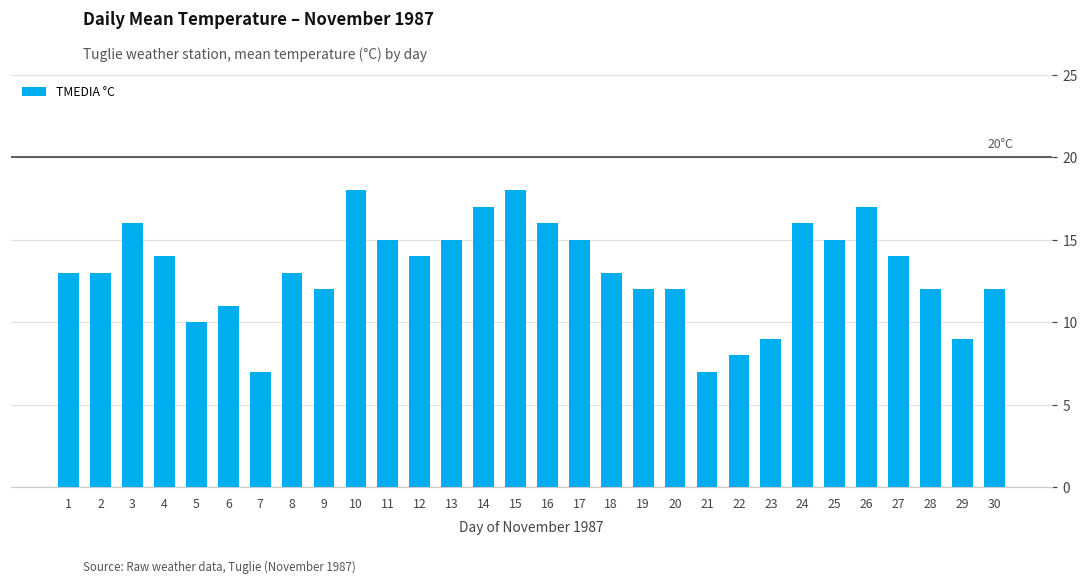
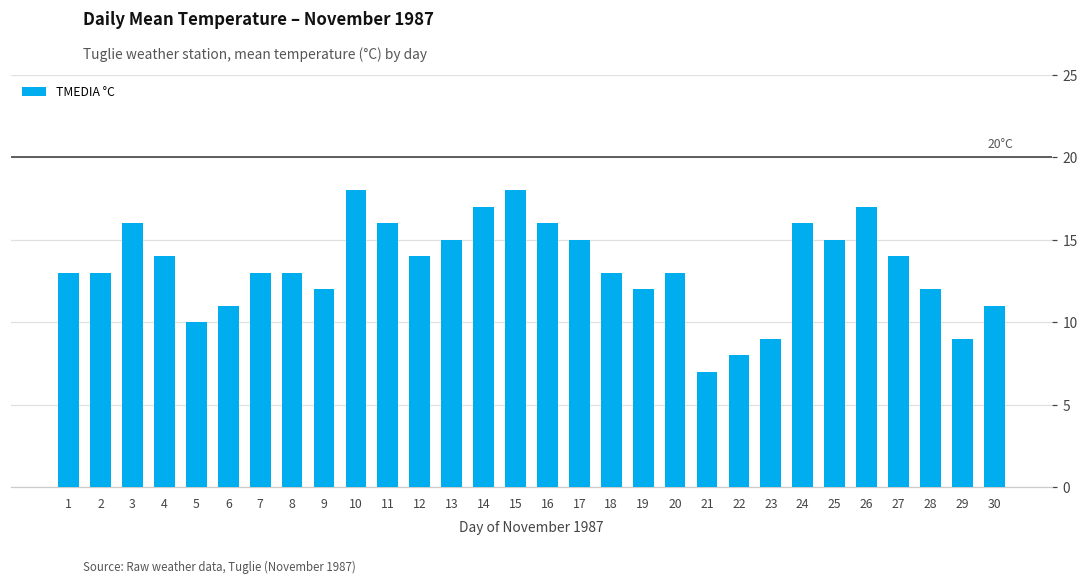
  {
    "1": 13,
    "2": 13,
    "3": 16,
    "4": 14,
    "5": 10,
    "6": 11,
-   "7": 7,
+   "7": 13,
    "8": 13,
    "9": 12,
    "10": 18,
-   "11": 15,
+   "11": 16,
    "12": 14,
    "13": 15,
    "14": 17,
    "15": 18,
    "16": 16,
    "17": 15,
    "18": 13,
    "19": 12,
-   "20": 12,
+   "20": 13,
    "21": 7,
    "22": 8,
    "23": 9,
    "24": 16,
    "25": 15,
    "26": 17,
    "27": 14,
    "28": 12,
    "29": 9,
-   "30": 12
+   "30": 11
  }
